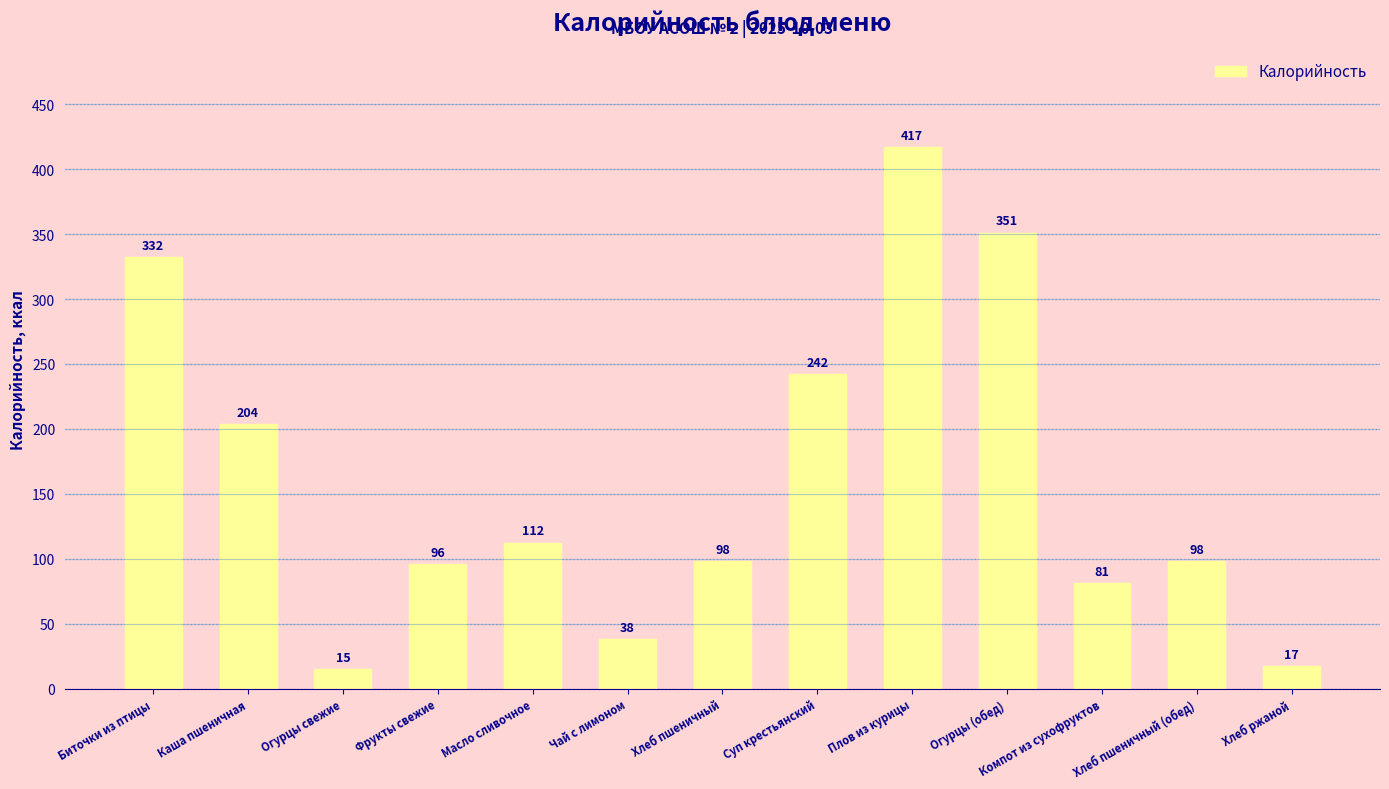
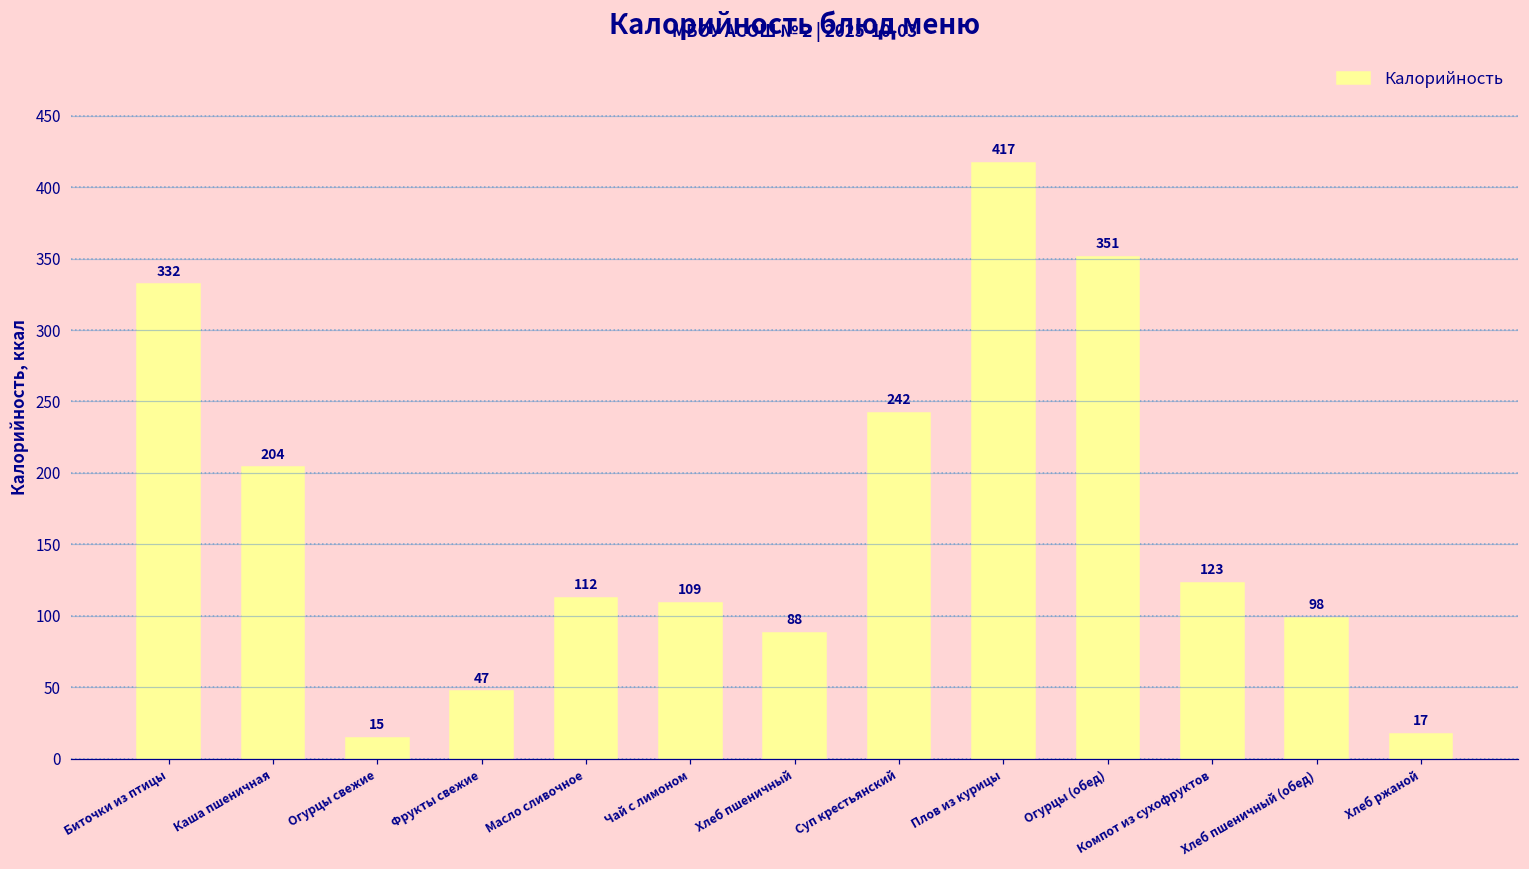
  {
    "Биточки из птицы": 332,
    "Каша пшеничная": 204,
    "Огурцы свежие": 15,
-   "Фрукты свежие": 96,
+   "Фрукты свежие": 47,
    "Масло сливочное": 112,
-   "Чай с лимоном": 38,
-   "Хлеб пшеничный": 98,
+   "Чай с лимоном": 109,
+   "Хлеб пшеничный": 88,
    "Суп крестьянский": 242,
    "Плов из курицы": 417,
    "Огурцы (обед)": 351,
-   "Компот из сухофруктов": 81,
+   "Компот из сухофруктов": 123,
    "Хлеб пшеничный (обед)": 98,
    "Хлеб ржаной": 17
  }
